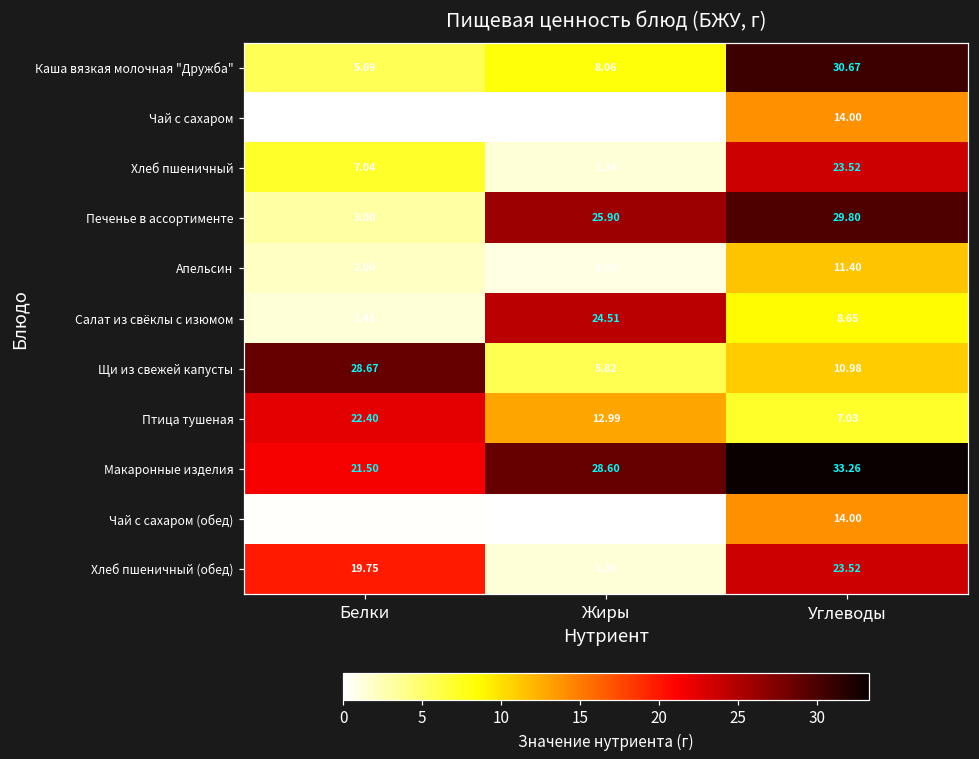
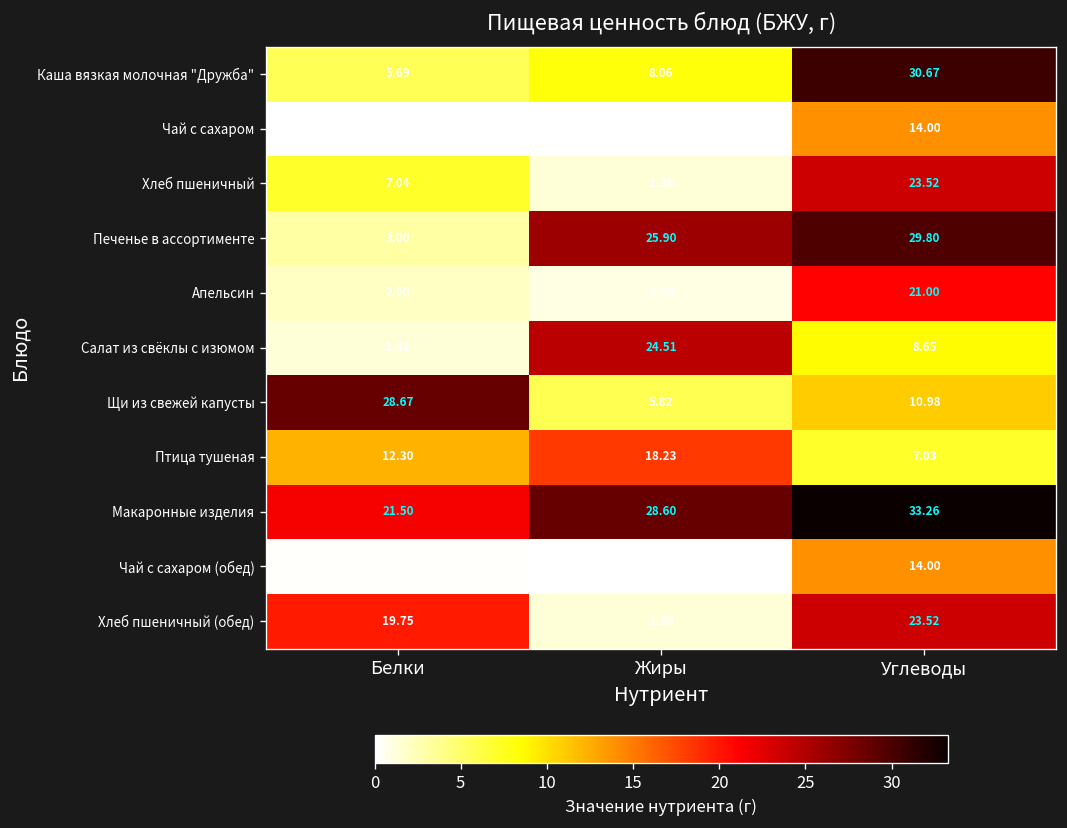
  {
    "Каша вязкая молочная \"Дружба\"": {
      "Белки": 5.69,
      "Жиры": 8.06,
      "Углеводы": 30.67
    },
    "Чай с сахаром": {
      "Углеводы": 14.00
    },
    "Хлеб пшеничный": {
      "Белки": 7.04,
      "Углеводы": 23.52
    },
    "Печенье в ассортименте": {
      "Белки": 3.00,
      "Жиры": 25.90,
      "Углеводы": 29.80
    },
    "Апельсин": {
      "Белки": 2.00,
-     "Углеводы": 11.40
+     "Углеводы": 21.00
    },
    "Салат из свёклы с изюмом": {
      "Жиры": 24.51,
      "Углеводы": 8.65
    },
    "Щи из свежей капусты": {
      "Белки": 28.67,
      "Жиры": 5.82,
      "Углеводы": 10.98
    },
    "Птица тушеная": {
-     "Белки": 22.40,
-     "Жиры": 12.99,
+     "Белки": 12.30,
+     "Жиры": 18.23,
      "Углеводы": 7.03
    },
    "Макаронные изделия": {
      "Белки": 21.50,
      "Жиры": 28.60,
      "Углеводы": 33.26
    },
    "Чай с сахаром (обед)": {
      "Углеводы": 14.00
    },
    "Хлеб пшеничный (обед)": {
      "Белки": 19.75,
      "Углеводы": 23.52
    }
  }
